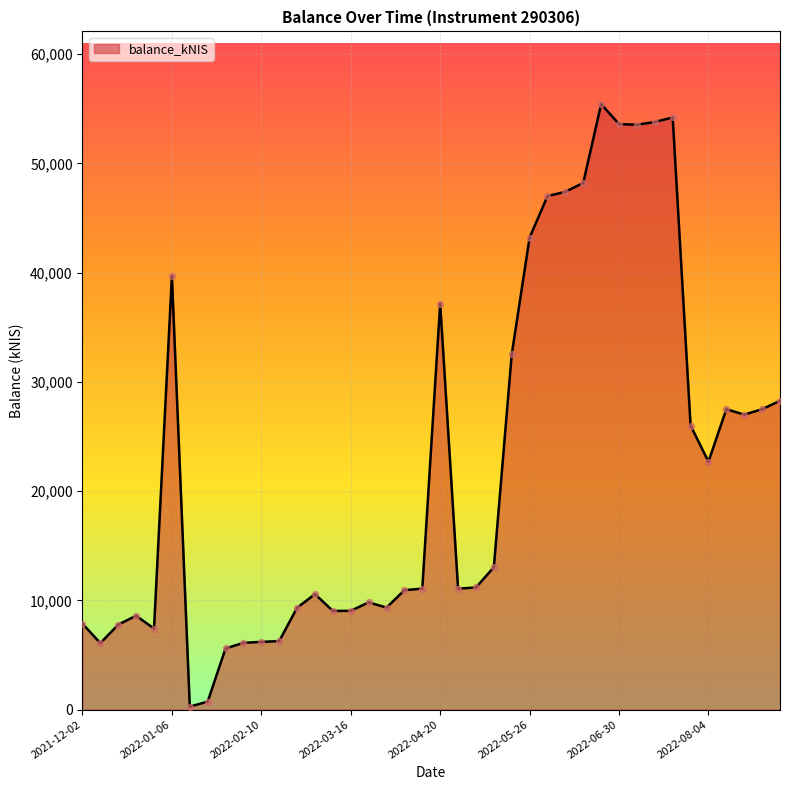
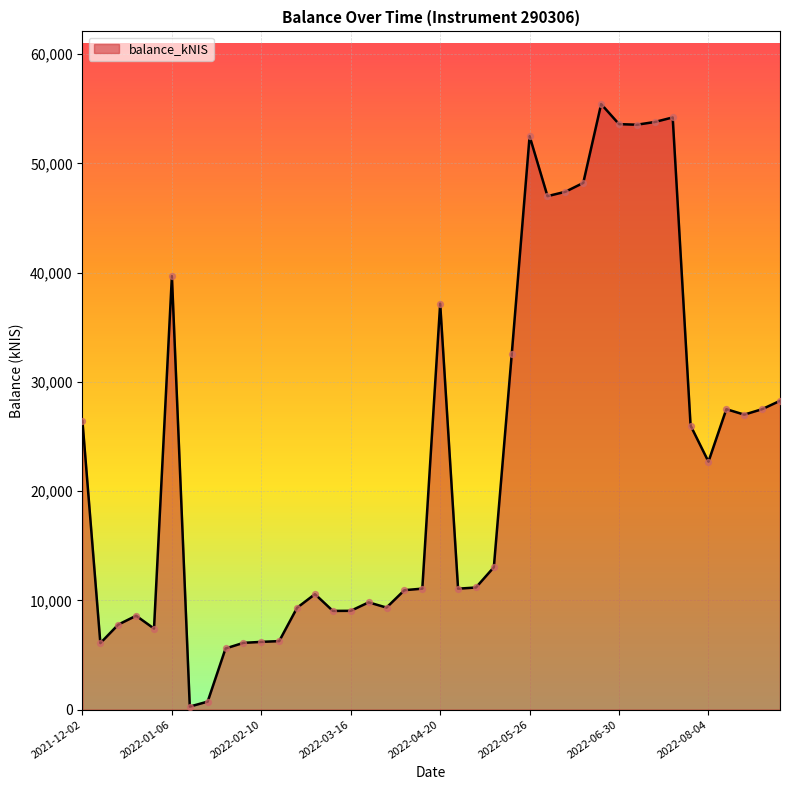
  {
-   "2021-12-02": "7,900",
+   "2021-12-02": "26,400",
    "2022-01-06": "39,700",
    "2022-02-10": "6,200",
    "2022-03-16": "9,000",
    "2022-04-20": "37,200",
-   "2022-05-26": "43,200",
+   "2022-05-26": "52,500",
    "2022-06-30": "53,600",
    "2022-08-04": "22,700"
  }
